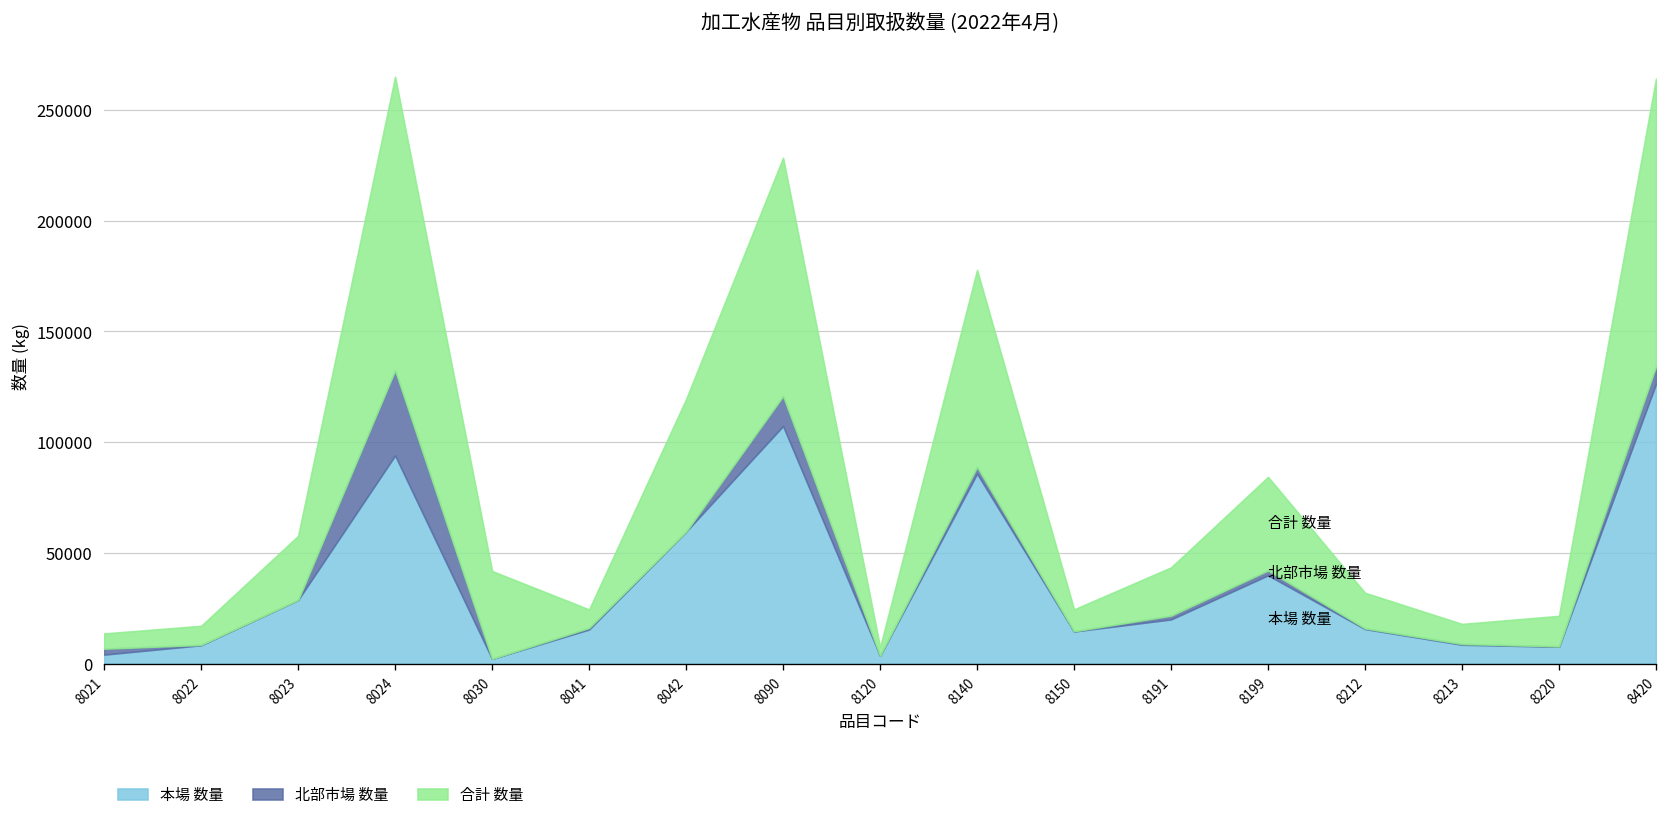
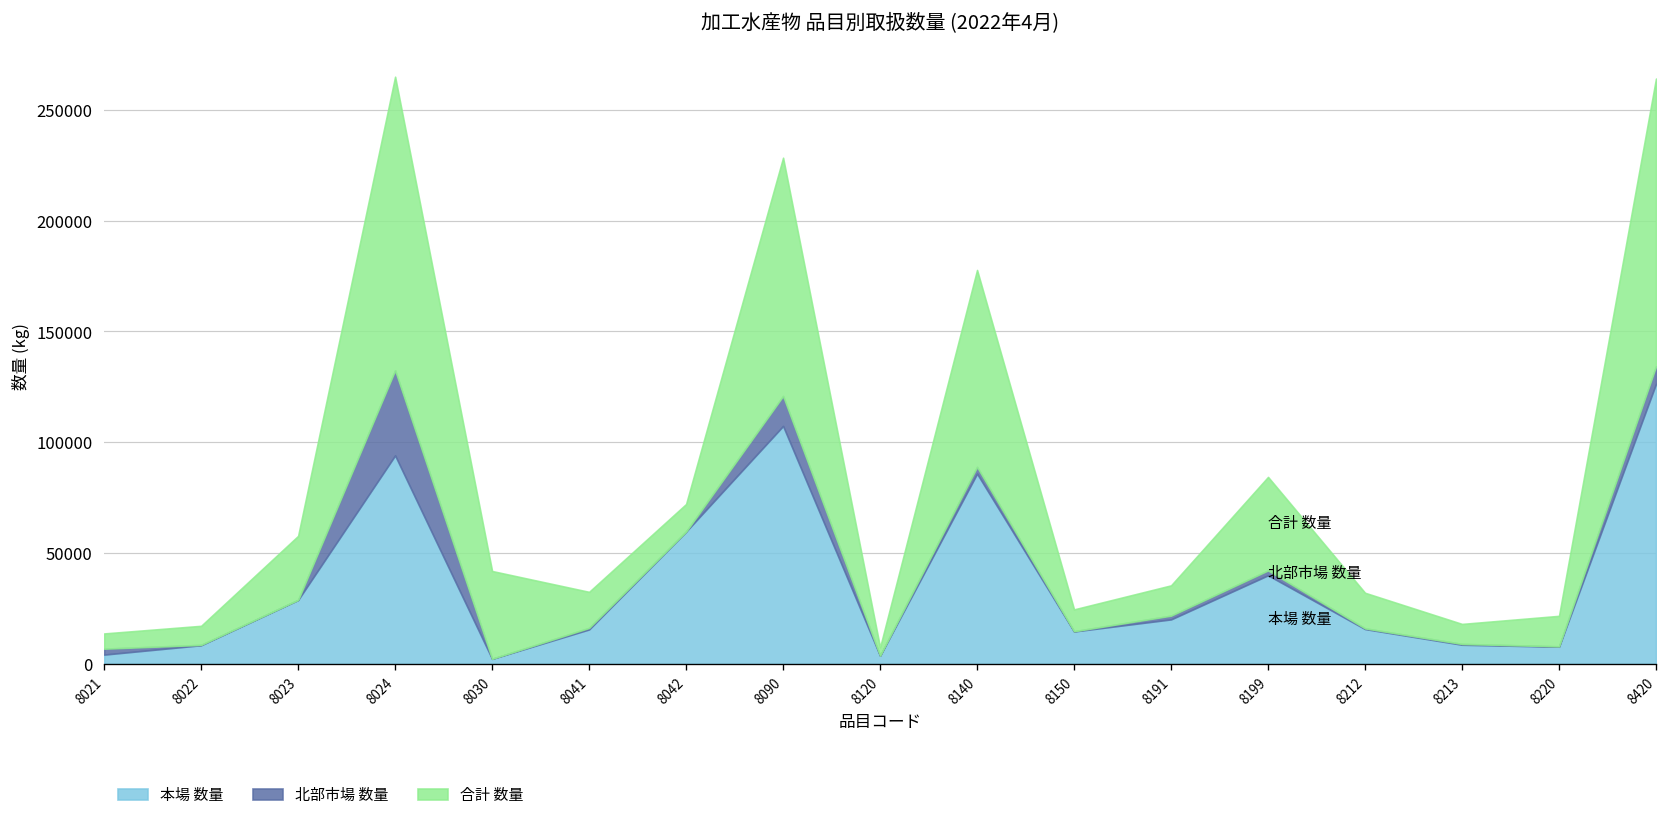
  {
    "本場 数量": {
      "8021": 4000,
      "8024": 94000,
      "8090": 107000,
      "8140": 86000,
      "8191": 20000,
      "8199": 40000,
      "8420": 126000
    },
    "北部市場 数量": {
      "8021": 3000,
      "8024": 38000,
      "8090": 14000,
      "8140": 3000,
      "8191": 2000,
      "8199": 2000,
      "8420": 8000
    },
    "合計 数量": {
      "8021": 7000,
      "8022": 9000,
      "8023": 29000,
      "8024": 132000,
      "8030": 40000,
-     "8041": 8000,
-     "8042": 60000,
+     "8041": 16000,
+     "8042": 12000,
      "8090": 108000,
      "8120": 4000,
      "8140": 89000,
      "8150": 10000,
-     "8191": 22000,
+     "8191": 14000,
      "8199": 42000,
      "8212": 16000,
      "8213": 9000,
      "8220": 14000,
      "8420": 130000
    }
  }
